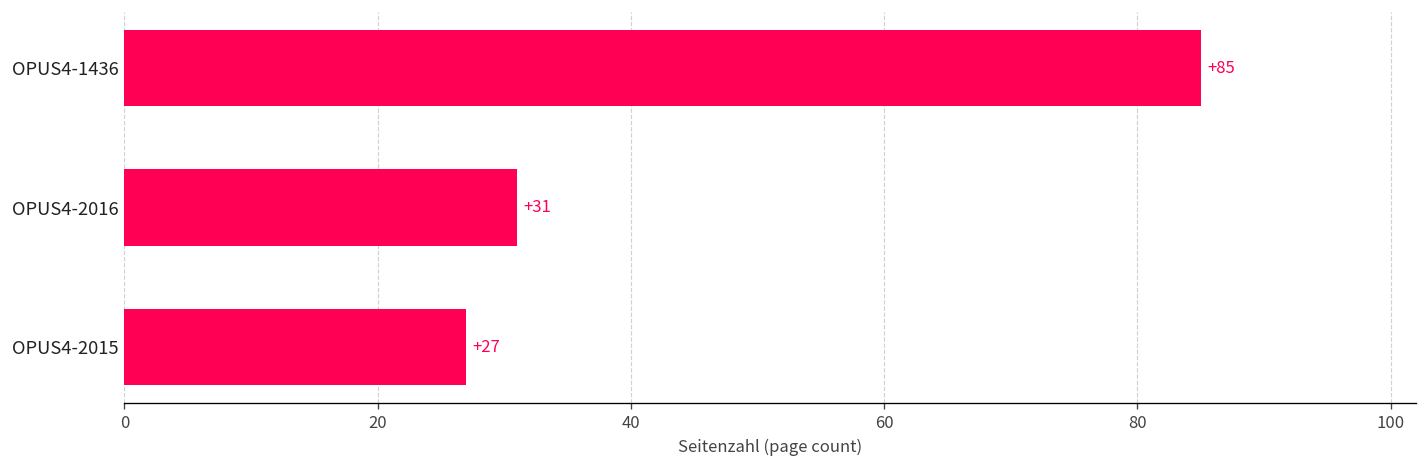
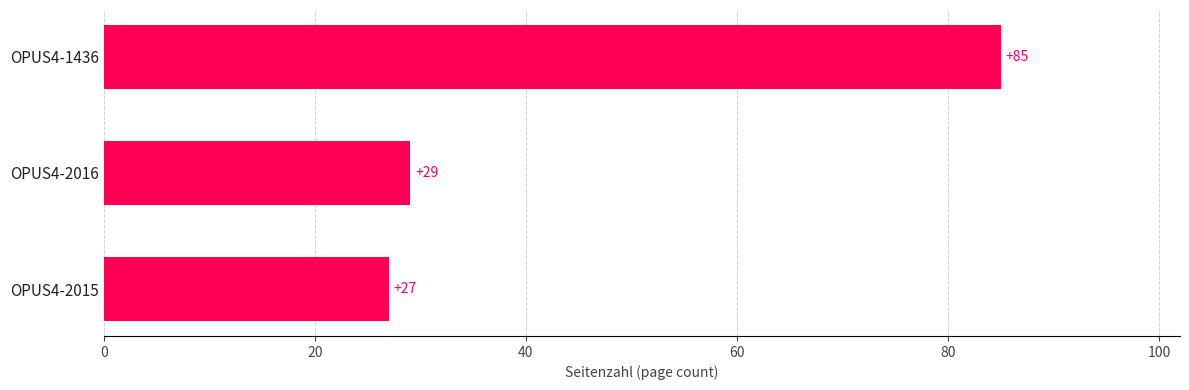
  {
    "OPUS4-1436": "+85",
-   "OPUS4-2016": "+31",
+   "OPUS4-2016": "+29",
    "OPUS4-2015": "+27"
  }
